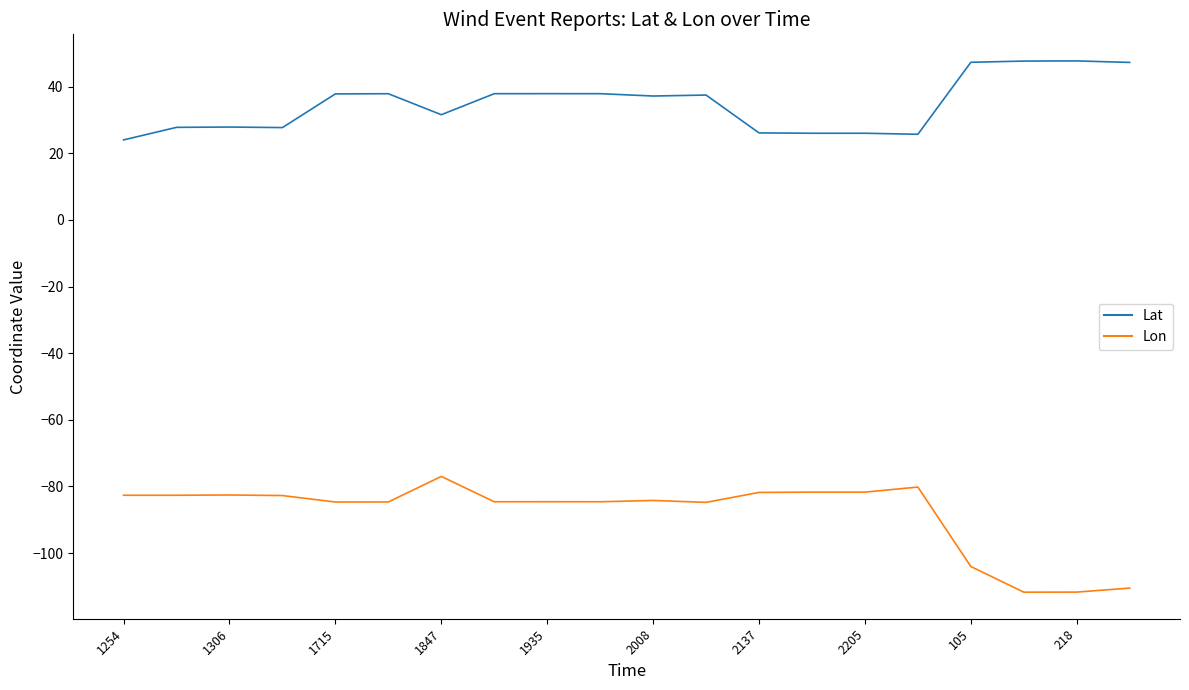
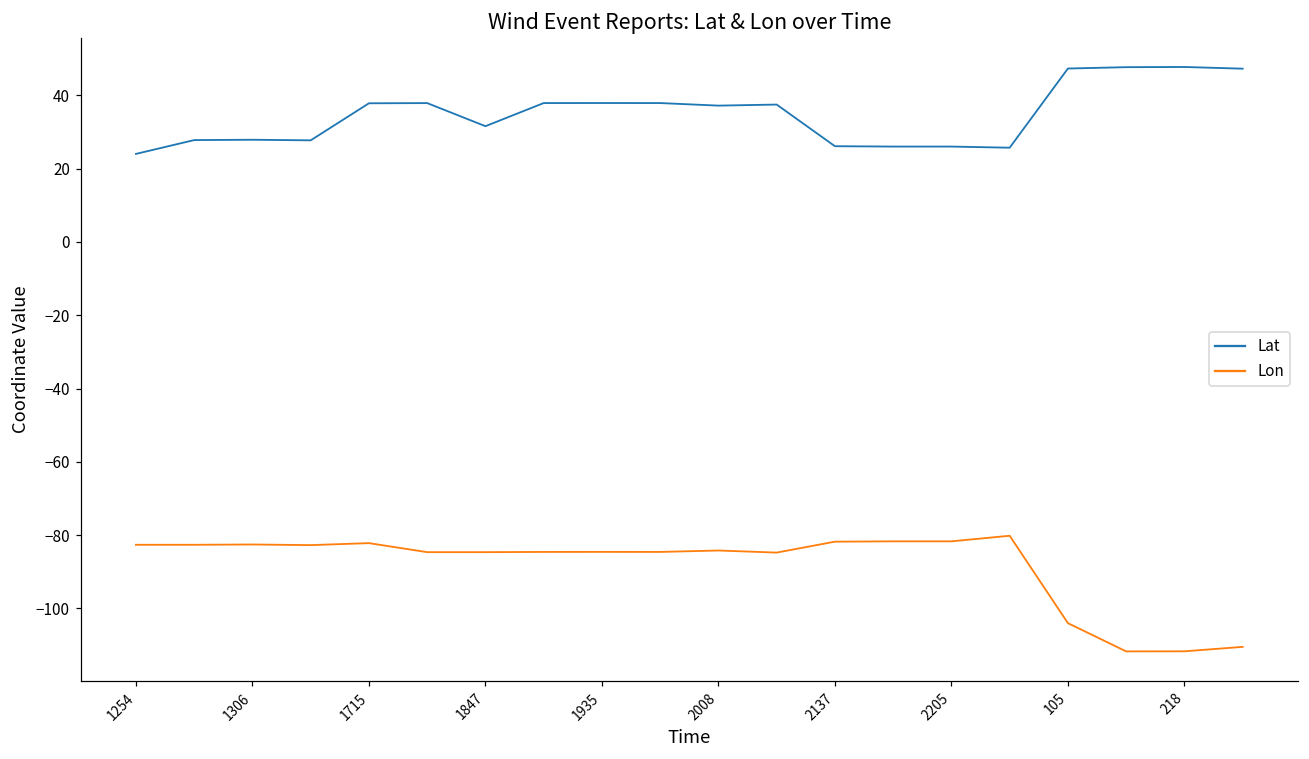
  {
    "Lat": {
      "1254": 24,
      "1306": 28,
      "1715": 38,
      "1847": 32,
      "1935": 38,
      "2008": 37,
      "2137": 26,
      "2205": 26,
      "105": 47,
      "218": 48
    },
    "Lon": {
      "1254": -83,
      "1306": -83,
-     "1715": -85,
-     "1847": -77,
+     "1715": -82,
+     "1847": -85,
      "1935": -85,
      "2008": -84,
      "2137": -82,
      "2205": -82,
      "105": -104,
      "218": -112
    }
  }
